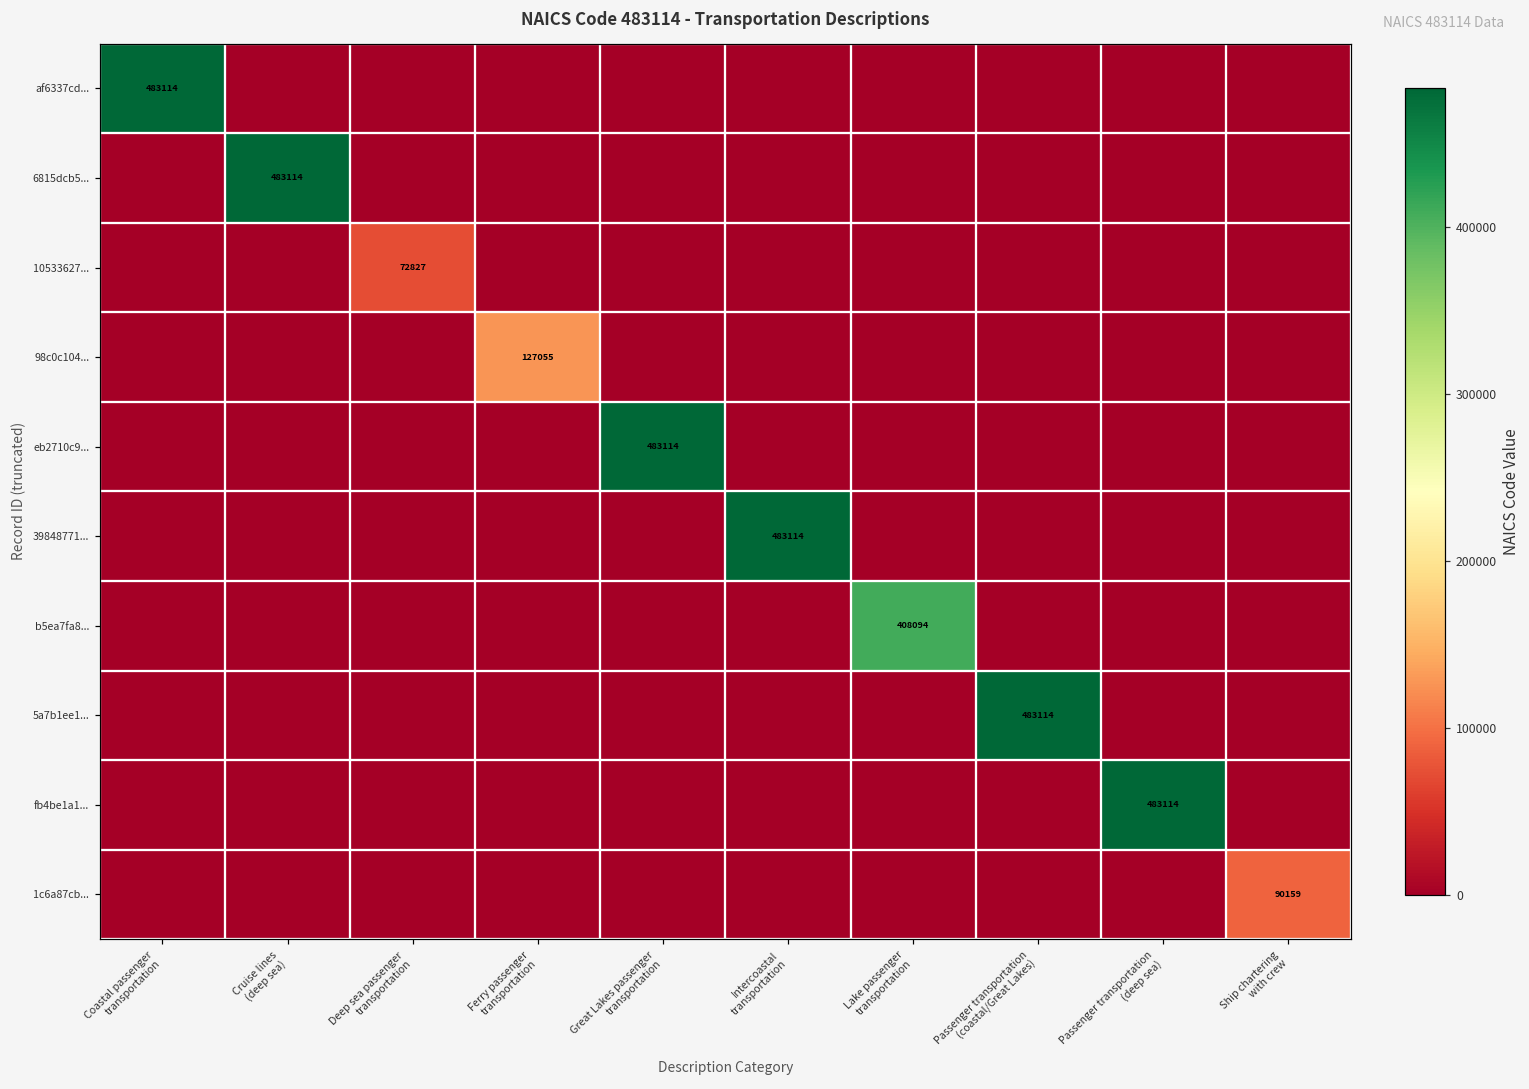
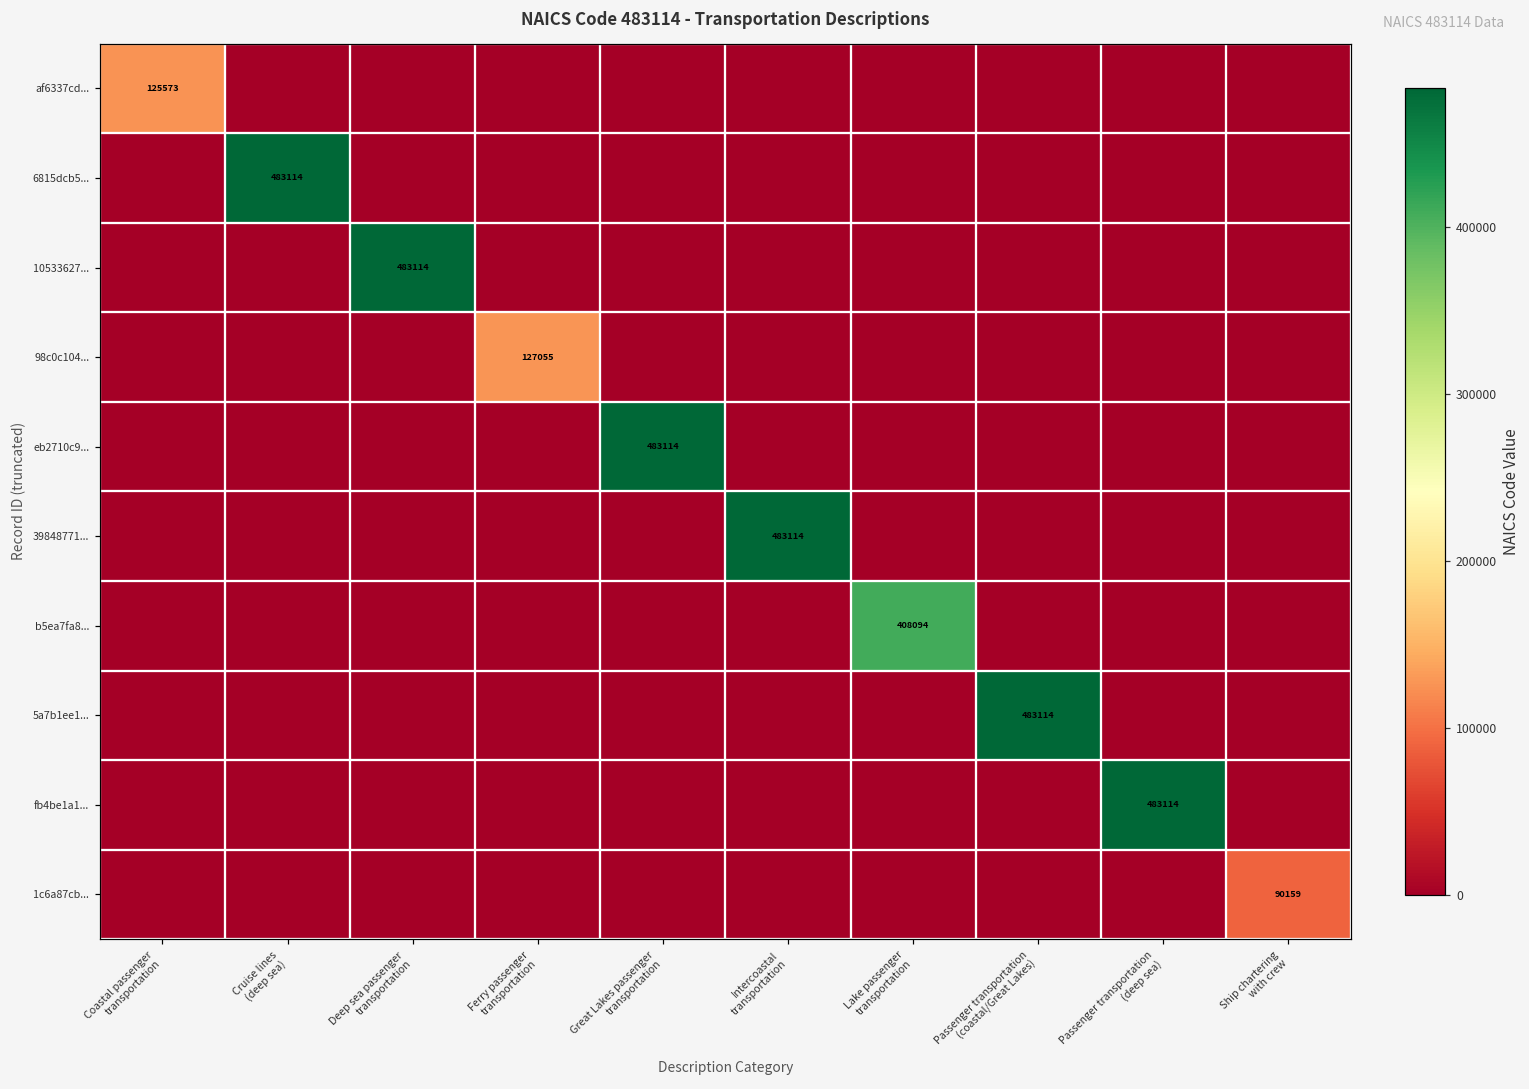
  {
    "af6337cd...": {
-     "Coastal passenger transportation": 483114
+     "Coastal passenger transportation": 125573
    },
    "6815dcb5...": {
      "Cruise lines (deep sea)": 483114
    },
    "10533627...": {
-     "Deep sea passenger transportation": 72827
+     "Deep sea passenger transportation": 483114
    },
    "98c0c104...": {
      "Ferry passenger transportation": 127055
    },
    "eb2710c9...": {
      "Great Lakes passenger transportation": 483114
    },
    "39848771...": {
      "Intercoastal transportation": 483114
    },
    "b5ea7fa8...": {
      "Lake passenger transportation": 408094
    },
    "5a7b1ee1...": {
      "Passenger transportation (coastal/Great Lakes)": 483114
    },
    "fb4be1a1...": {
      "Passenger transportation (deep sea)": 483114
    },
    "1c6a87cb...": {
      "Ship chartering with crew": 90159
    }
  }
